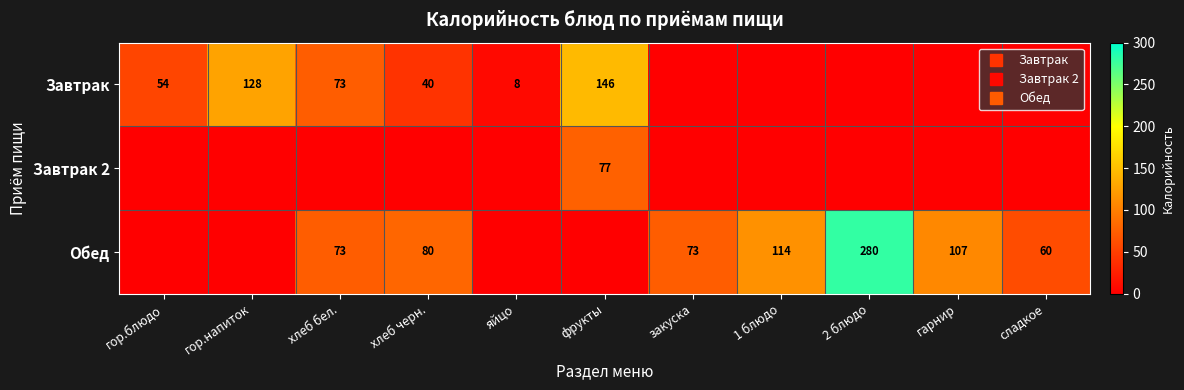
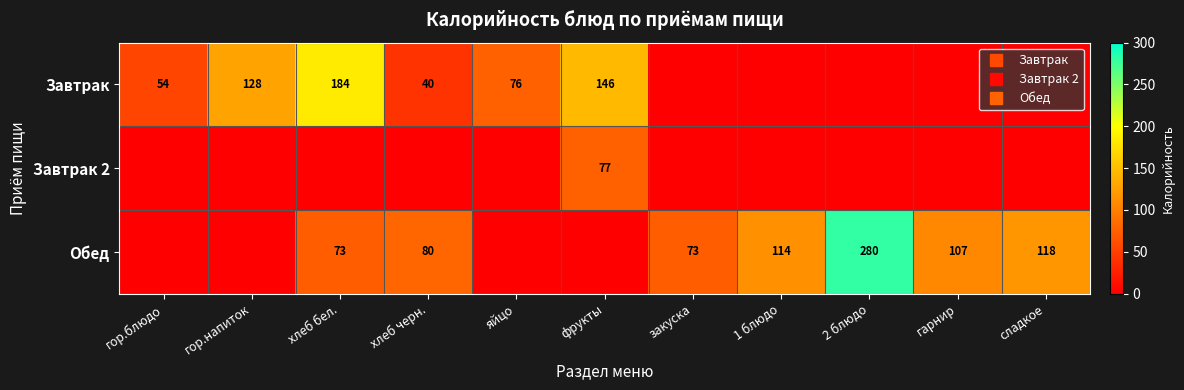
  {
    "Завтрак": {
      "гор.блюдо": 54,
      "гор.напиток": 128,
-     "хлеб бел.": 73,
+     "хлеб бел.": 184,
      "хлеб черн.": 40,
-     "яйцо": 8,
+     "яйцо": 76,
      "фрукты": 146
    },
    "Завтрак 2": {
      "фрукты": 77
    },
    "Обед": {
      "хлеб бел.": 73,
      "хлеб черн.": 80,
      "закуска": 73,
      "1 блюдо": 114,
      "2 блюдо": 280,
      "гарнир": 107,
-     "сладкое": 60
+     "сладкое": 118
    }
  }
